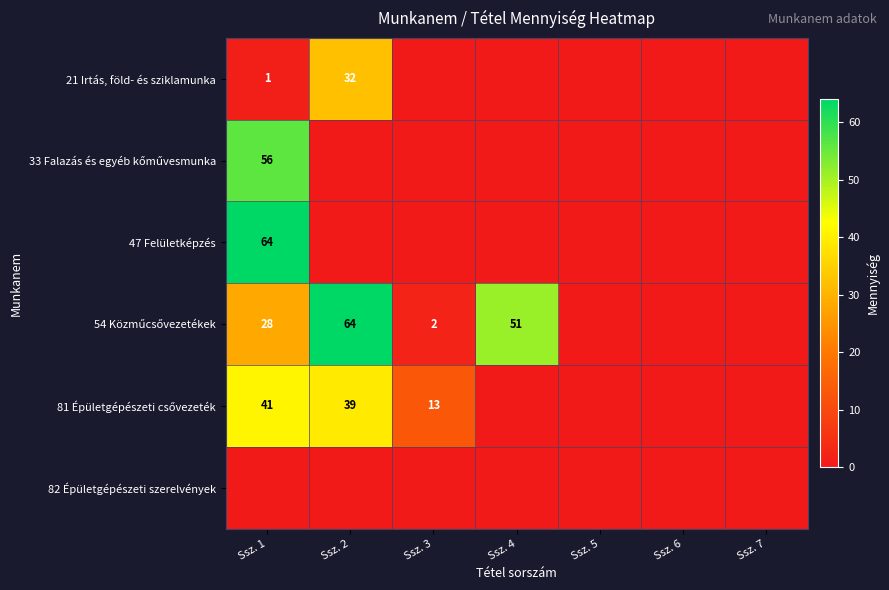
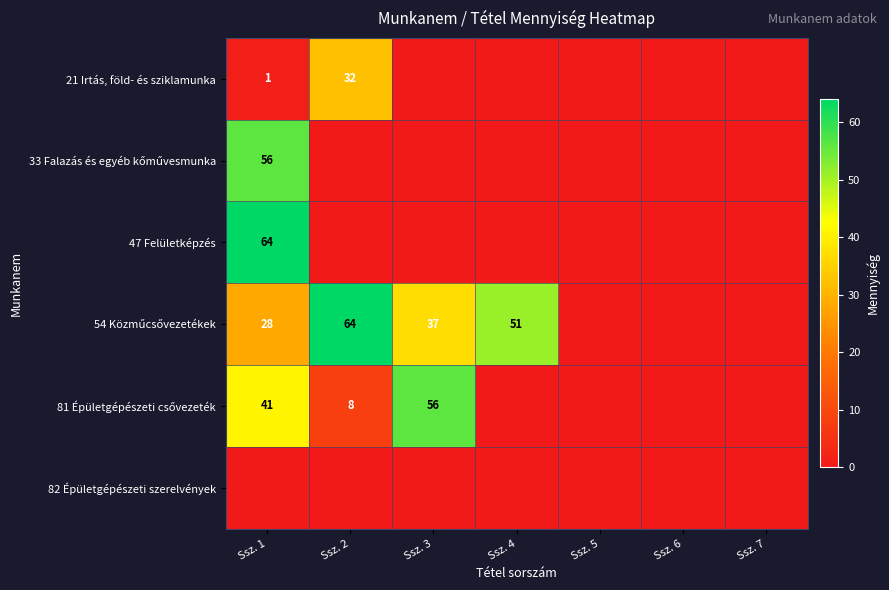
  {
    "21 Irtás, föld- és sziklamunka": {
      "Ssz. 1": 1,
      "Ssz. 2": 32
    },
    "33 Falazás és egyéb kőművesmunka": {
      "Ssz. 1": 56
    },
    "47 Felületképzés": {
      "Ssz. 1": 64
    },
    "54 Közműcsővezetékek": {
      "Ssz. 1": 28,
      "Ssz. 2": 64,
-     "Ssz. 3": 2,
+     "Ssz. 3": 37,
      "Ssz. 4": 51
    },
    "81 Épületgépészeti csővezeték": {
      "Ssz. 1": 41,
-     "Ssz. 2": 39,
-     "Ssz. 3": 13
+     "Ssz. 2": 8,
+     "Ssz. 3": 56
    }
  }
